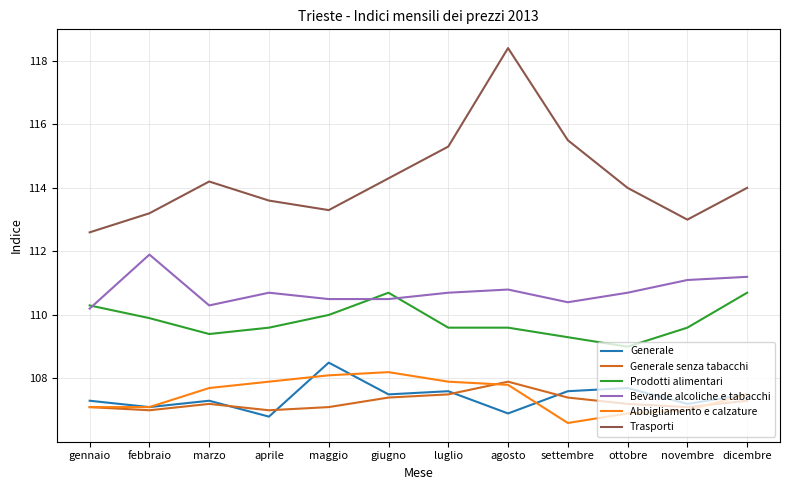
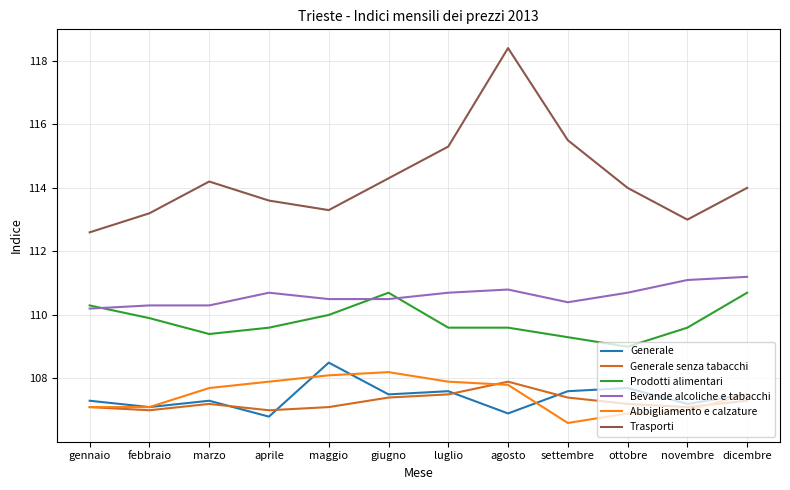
  {
    "Generale": {
      "gennaio": 107.3,
      "marzo": 107.3,
      "aprile": 106.8,
      "maggio": 108.5,
      "giugno": 107.5,
      "luglio": 107.6,
      "agosto": 106.9,
      "settembre": 107.6
    },
    "Prodotti alimentari": {
      "gennaio": 110.3,
      "febbraio": 109.9,
      "marzo": 109.4,
      "aprile": 109.6,
      "maggio": 110.0,
      "giugno": 110.7,
      "luglio": 109.6,
      "agosto": 109.6,
      "settembre": 109.3,
      "novembre": 109.6,
      "dicembre": 110.7
    },
    "Bevande alcoliche e tabacchi": {
      "gennaio": 110.2,
-     "febbraio": 111.9,
+     "febbraio": 110.3,
      "marzo": 110.3,
      "aprile": 110.7,
      "maggio": 110.5,
      "giugno": 110.5,
      "luglio": 110.7,
      "agosto": 110.8,
      "settembre": 110.4,
      "ottobre": 110.7,
      "novembre": 111.1,
      "dicembre": 111.2
    },
    "Trasporti": {
      "gennaio": 112.6,
      "febbraio": 113.2,
      "marzo": 114.2,
      "aprile": 113.6,
      "maggio": 113.3,
      "giugno": 114.3,
      "luglio": 115.3,
      "agosto": 118.4,
      "settembre": 115.5,
      "ottobre": 114.0,
      "novembre": 113.0,
      "dicembre": 114.0
    }
  }
